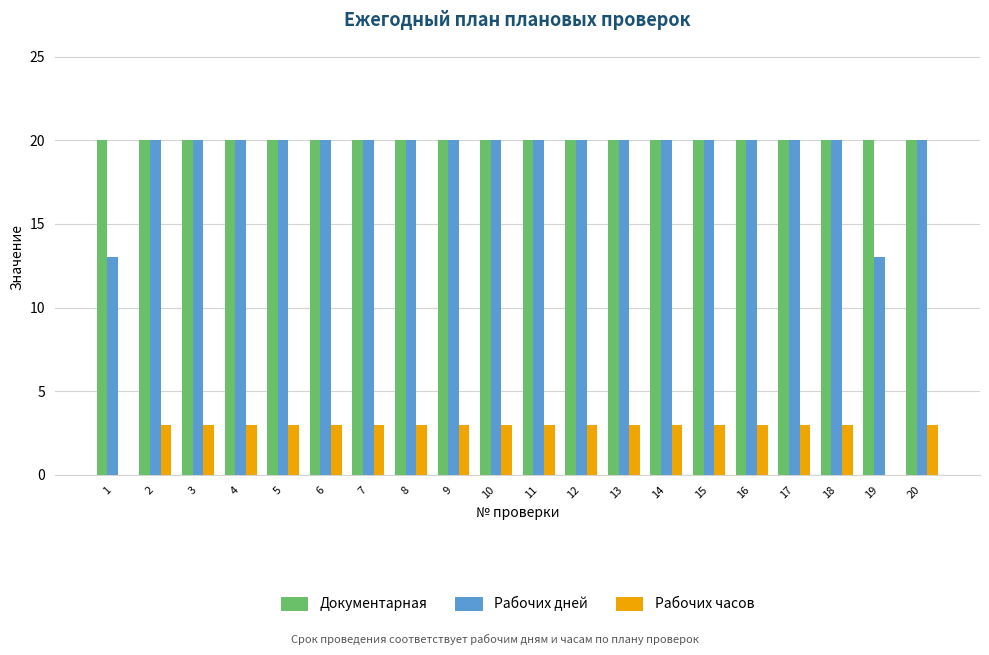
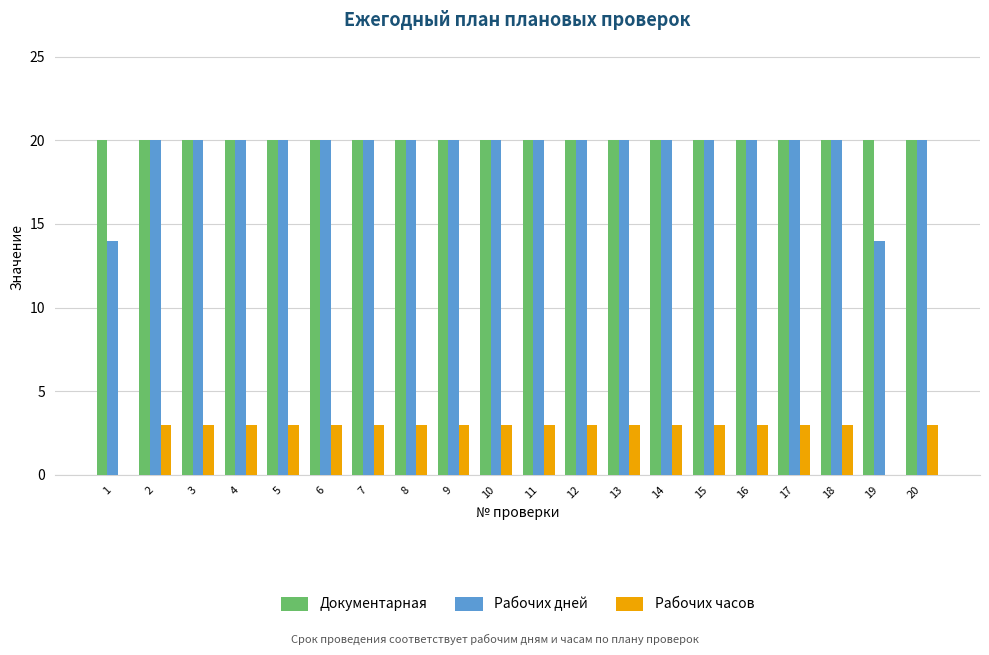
  {
    "Документарная": {
      "1": 20,
      "2": 20,
      "3": 20,
      "4": 20,
      "5": 20,
      "6": 20,
      "7": 20,
      "8": 20,
      "9": 20,
      "10": 20,
      "11": 20,
      "12": 20,
      "13": 20,
      "14": 20,
      "15": 20,
      "16": 20,
      "17": 20,
      "18": 20,
      "19": 20,
      "20": 20
    },
    "Рабочих дней": {
-     "1": 13,
+     "1": 14,
      "2": 20,
      "3": 20,
      "4": 20,
      "5": 20,
      "6": 20,
      "7": 20,
      "8": 20,
      "9": 20,
      "10": 20,
      "11": 20,
      "12": 20,
      "13": 20,
      "14": 20,
      "15": 20,
      "16": 20,
      "17": 20,
      "18": 20,
-     "19": 13,
+     "19": 14,
      "20": 20
    },
    "Рабочих часов": {
      "1": 0,
      "2": 3,
      "3": 3,
      "4": 3,
      "5": 3,
      "6": 3,
      "7": 3,
      "8": 3,
      "9": 3,
      "10": 3,
      "11": 3,
      "12": 3,
      "13": 3,
      "14": 3,
      "15": 3,
      "16": 3,
      "17": 3,
      "18": 3,
      "19": 0,
      "20": 3
    }
  }
